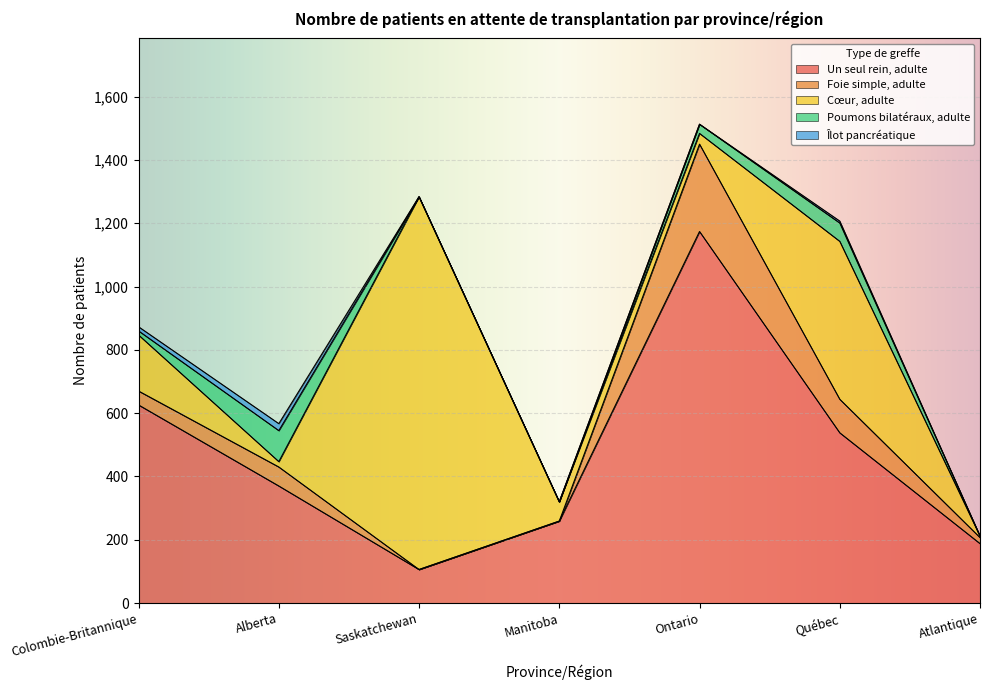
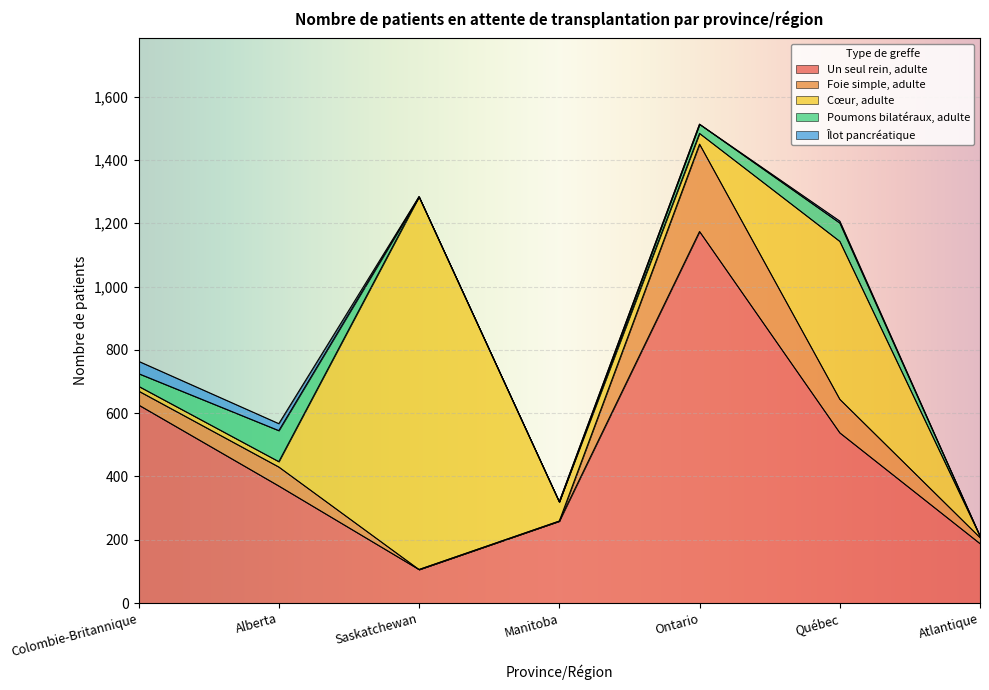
  {
    "Cœur, adulte": {
-     "Colombie-Britannique": 180,
+     "Colombie-Britannique": 20,
      "Alberta": 20,
      "Ontario": 30,
      "Québec": 500
    },
    "Poumons bilatéraux, adulte": {
-     "Colombie-Britannique": 10,
+     "Colombie-Britannique": 40,
      "Alberta": 100
    },
    "Îlot pancréatique": {
-     "Colombie-Britannique": 10,
+     "Colombie-Britannique": 40,
      "Alberta": 20
    }
  }
